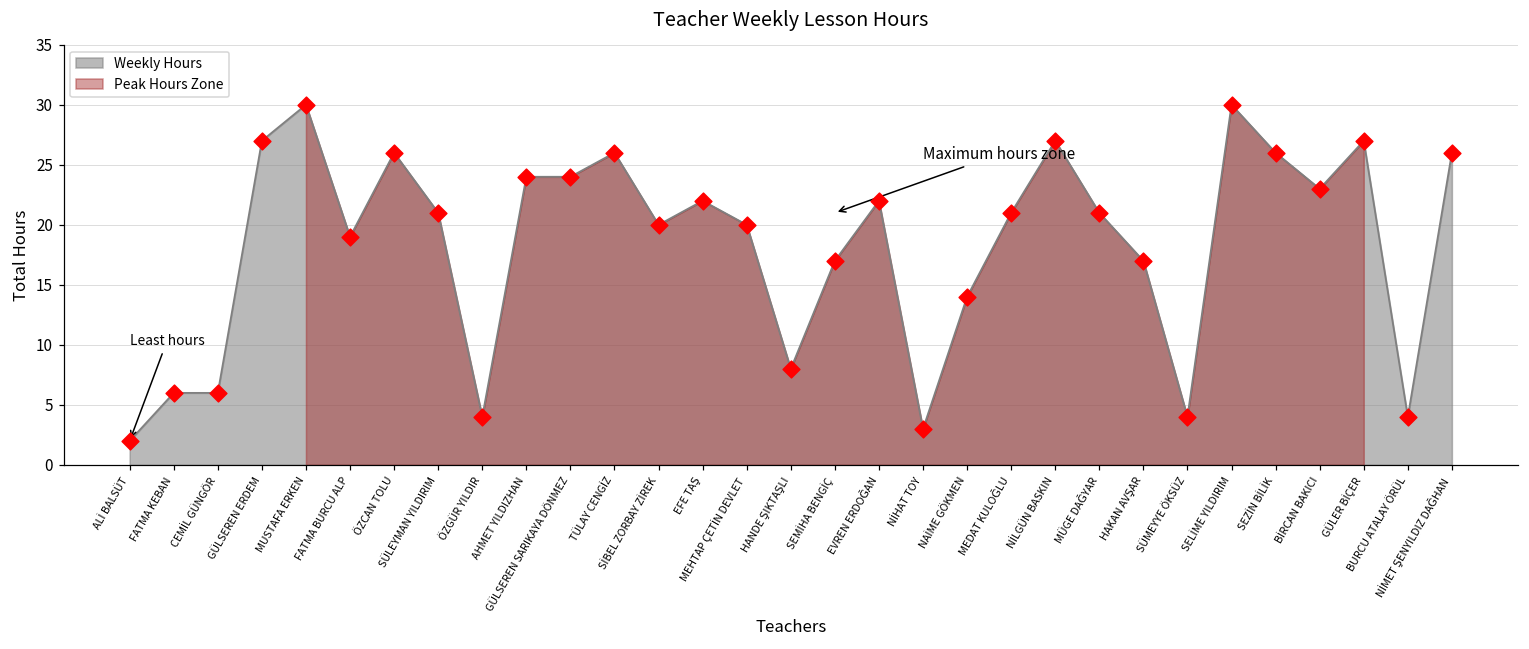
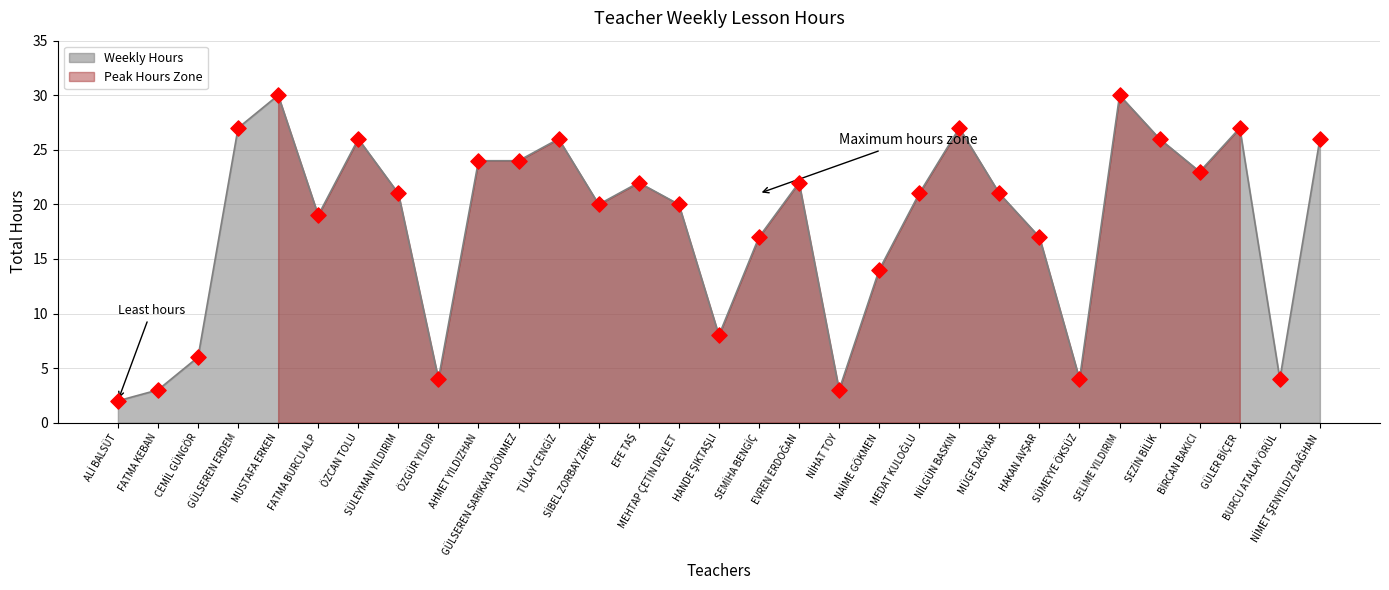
  {
    "Weekly Hours": {
      "ALİ BALSÜT": 2,
-     "FATMA KEBAN": 6,
+     "FATMA KEBAN": 3,
      "CEMİL GÜNGÖR": 6,
      "GÜLSEREN ERDEM": 27,
      "BURCU ATALAY ÖRÜL": 4,
      "NİMET ŞENYILDIZ DAĞHAN": 26
    }
  }
